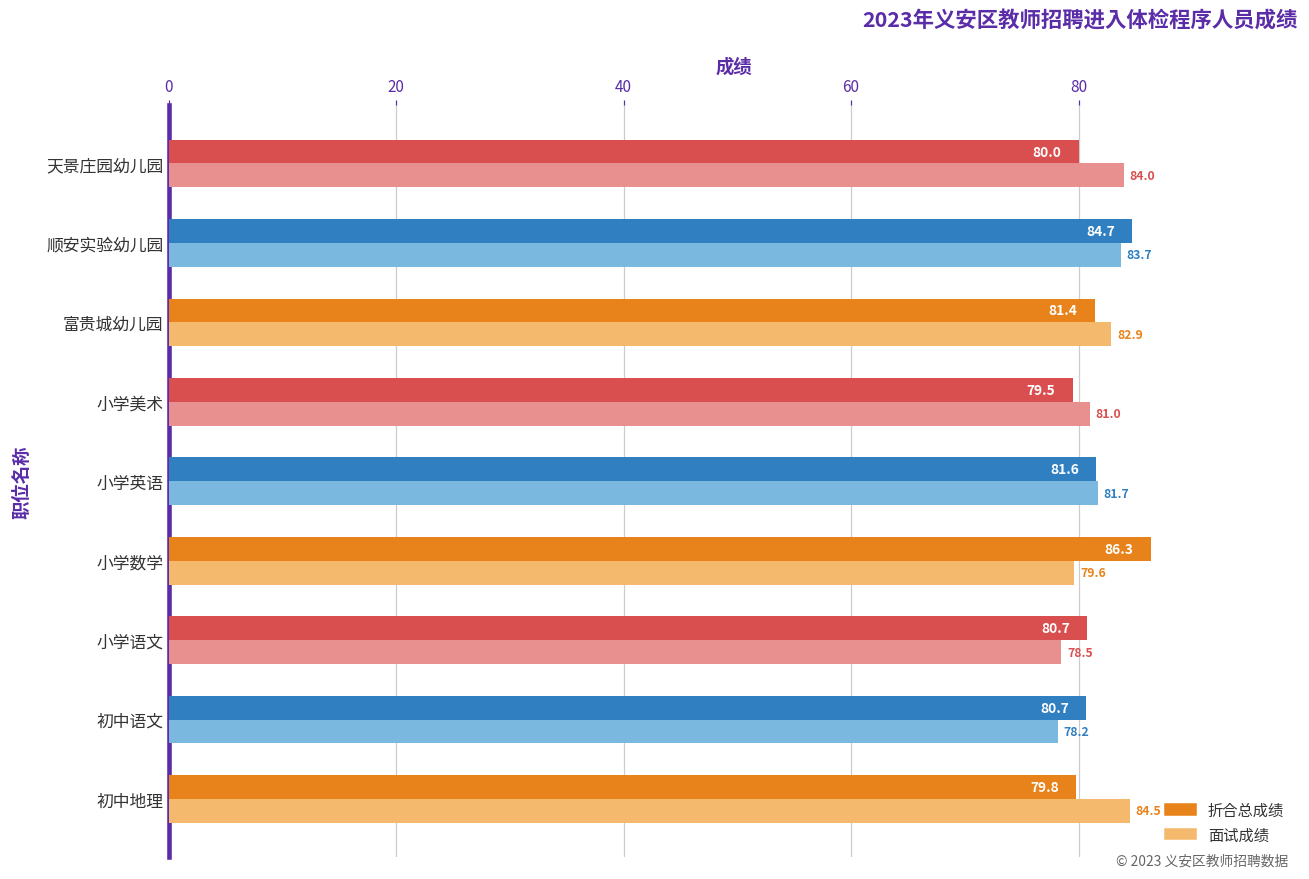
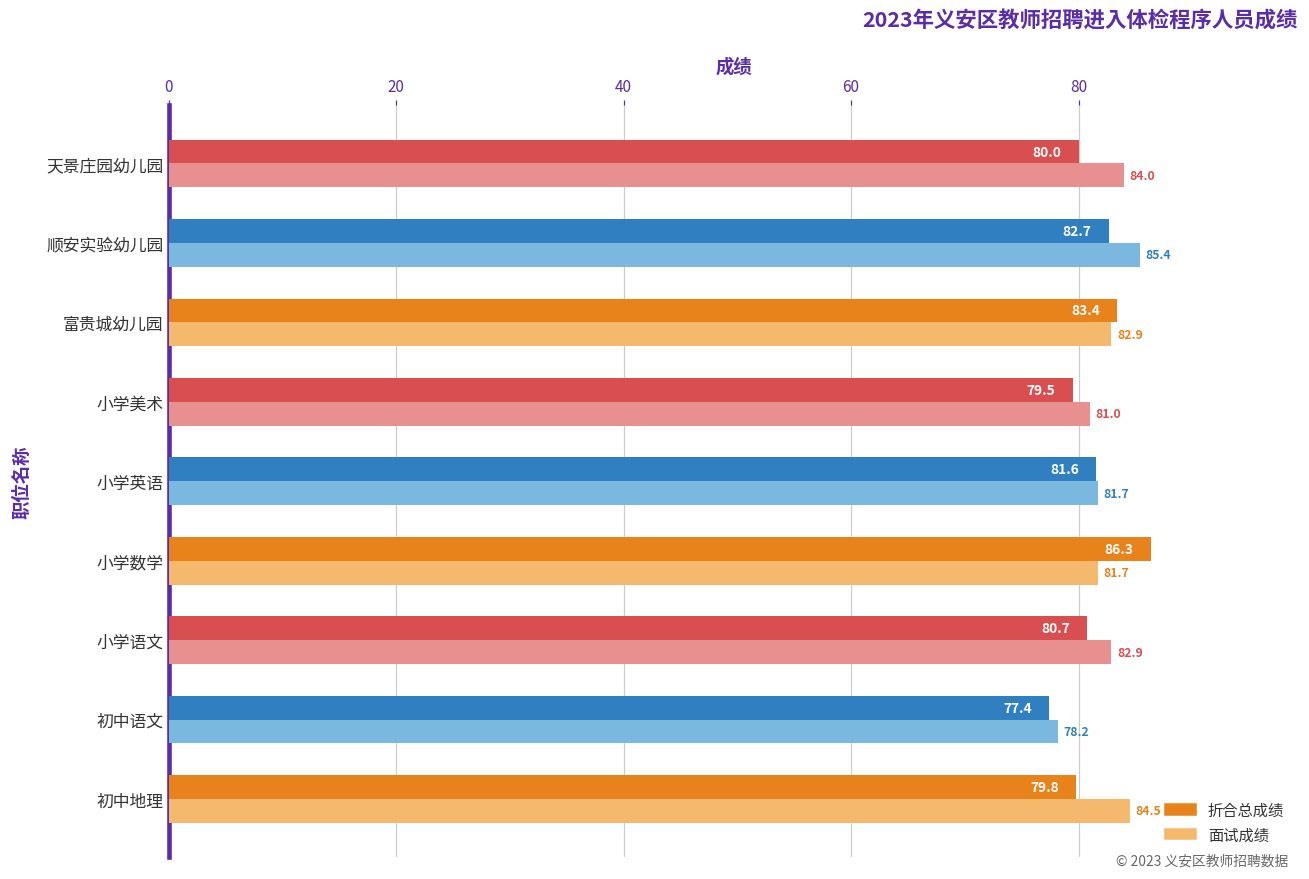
  {
    "折合总成绩": {
      "天景庄园幼儿园": 80.0,
-     "顺安实验幼儿园": 84.7,
-     "富贵城幼儿园": 81.4,
+     "顺安实验幼儿园": 82.7,
+     "富贵城幼儿园": 83.4,
      "小学美术": 79.5,
      "小学英语": 81.6,
      "小学数学": 86.3,
      "小学语文": 80.7,
-     "初中语文": 80.7,
+     "初中语文": 77.4,
      "初中地理": 79.8
    },
    "面试成绩": {
      "天景庄园幼儿园": 84.0,
-     "顺安实验幼儿园": 83.7,
+     "顺安实验幼儿园": 85.4,
      "富贵城幼儿园": 82.9,
      "小学美术": 81.0,
      "小学英语": 81.7,
-     "小学数学": 79.6,
-     "小学语文": 78.5,
+     "小学数学": 81.7,
+     "小学语文": 82.9,
      "初中语文": 78.2,
      "初中地理": 84.5
    }
  }
